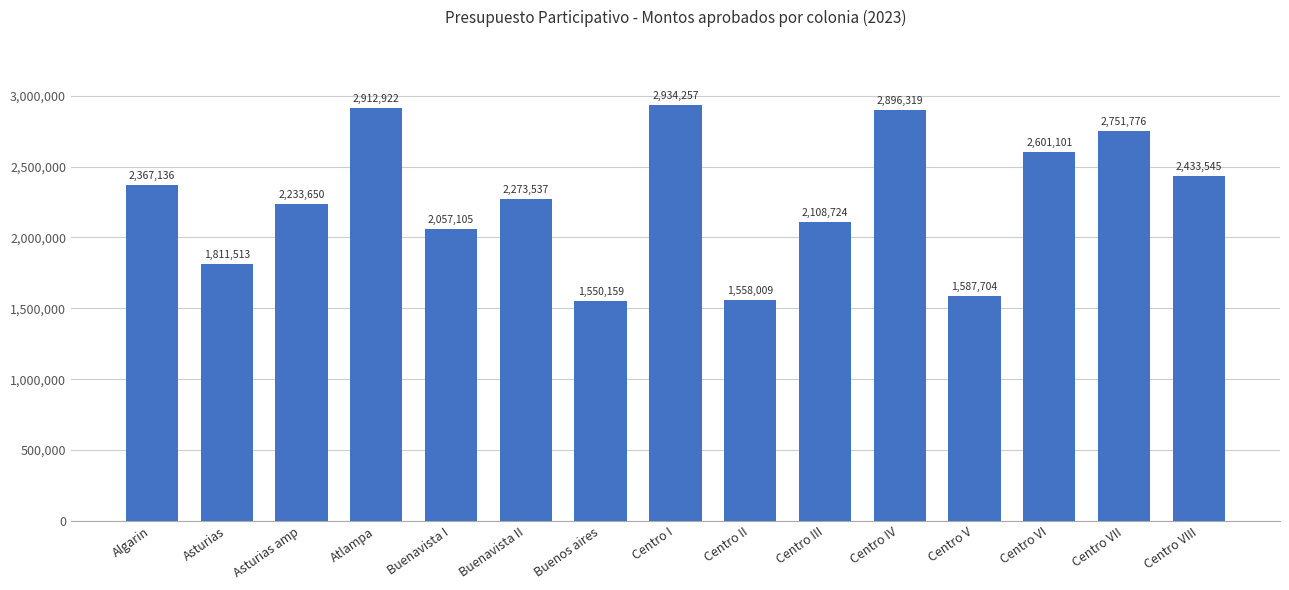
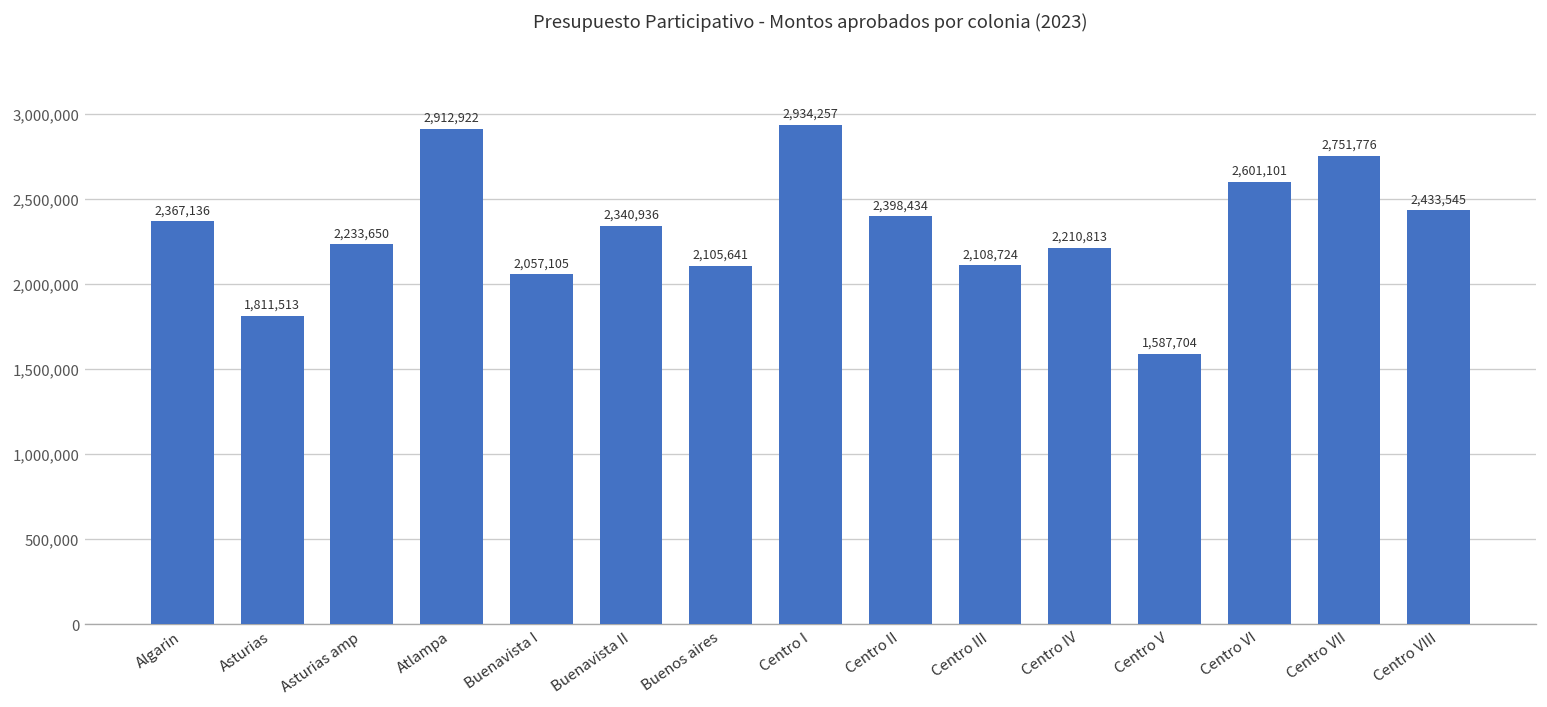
  {
    "Algarin": "2,367,136",
    "Asturias": "1,811,513",
    "Asturias amp": "2,233,650",
    "Atlampa": "2,912,922",
    "Buenavista I": "2,057,105",
-   "Buenavista II": "2,273,537",
-   "Buenos aires": "1,550,159",
+   "Buenavista II": "2,340,936",
+   "Buenos aires": "2,105,641",
    "Centro I": "2,934,257",
-   "Centro II": "1,558,009",
+   "Centro II": "2,398,434",
    "Centro III": "2,108,724",
-   "Centro IV": "2,896,319",
+   "Centro IV": "2,210,813",
    "Centro V": "1,587,704",
    "Centro VI": "2,601,101",
    "Centro VII": "2,751,776",
    "Centro VIII": "2,433,545"
  }
